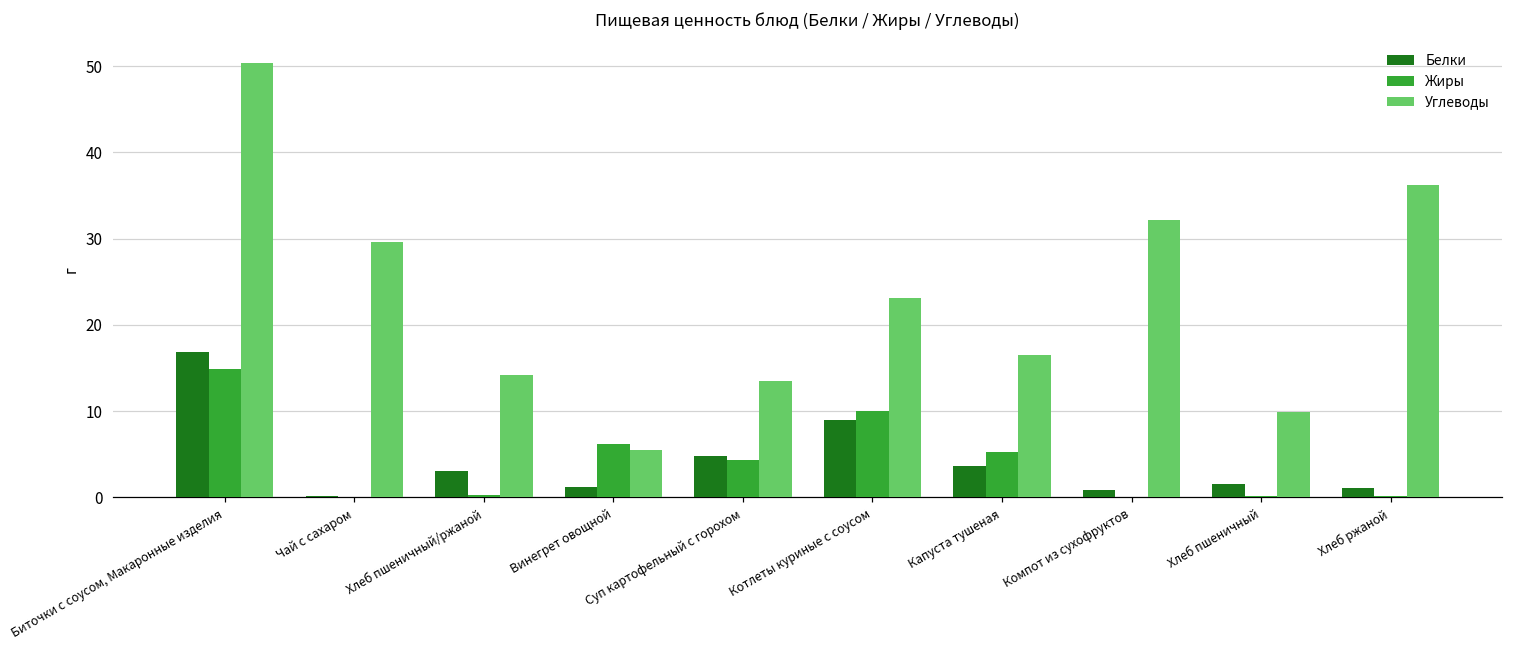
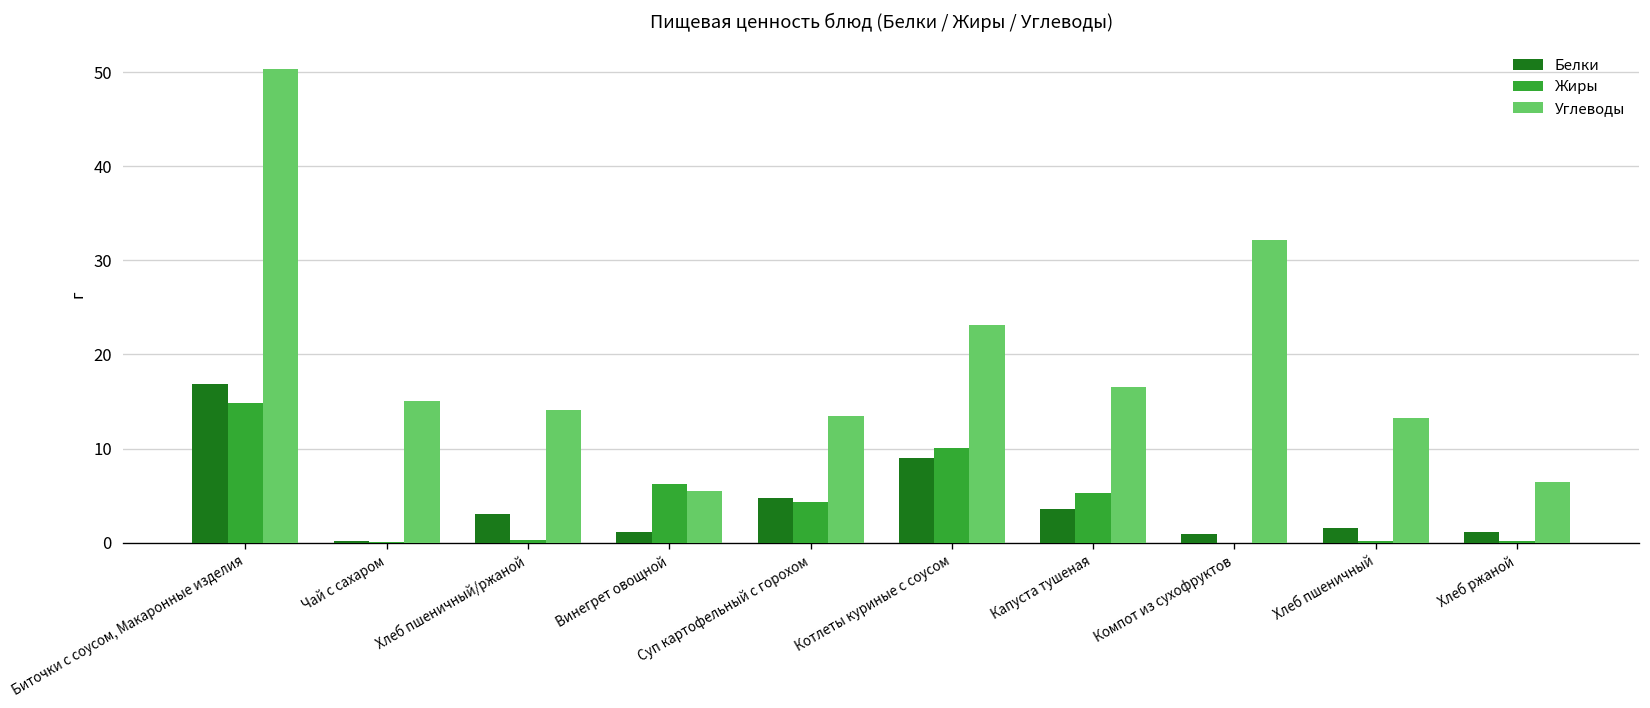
  {
    "Углеводы": {
      "Биточки с соусом, Макаронные изделия": 50,
-     "Чай с сахаром": 30,
+     "Чай с сахаром": 15,
      "Хлеб пшеничный/ржаной": 14,
      "Винегрет овощной": 5,
      "Суп картофельный с горохом": 13,
      "Котлеты куриные с соусом": 23,
      "Капуста тушеная": 17,
      "Компот из сухофруктов": 32,
-     "Хлеб пшеничный": 10,
-     "Хлеб ржаной": 36
+     "Хлеб пшеничный": 13,
+     "Хлеб ржаной": 6
    }
  }
